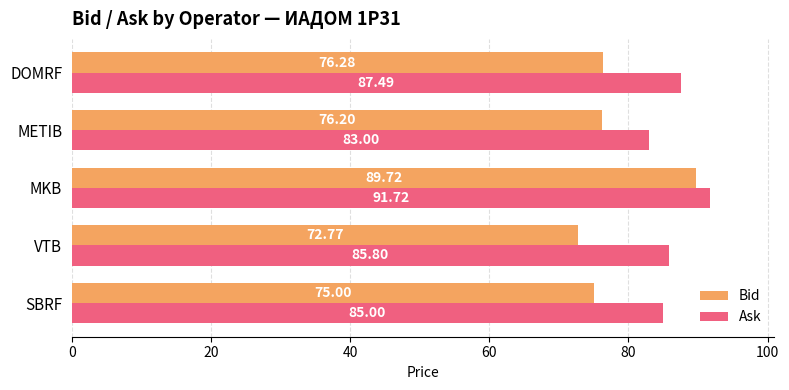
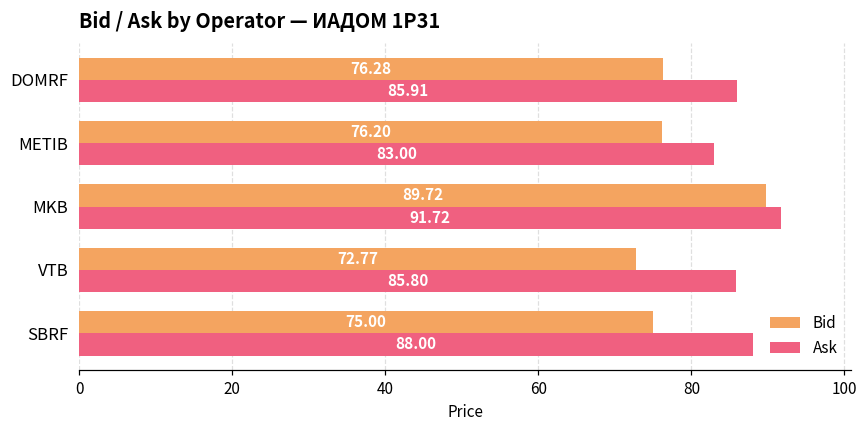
  {
    "Bid": {
      "DOMRF": 76.28,
      "METIB": 76.20,
      "MKB": 89.72,
      "VTB": 72.77,
      "SBRF": 75.00
    },
    "Ask": {
-     "DOMRF": 87.49,
+     "DOMRF": 85.91,
      "METIB": 83.00,
      "MKB": 91.72,
      "VTB": 85.80,
-     "SBRF": 85.00
+     "SBRF": 88.00
    }
  }
